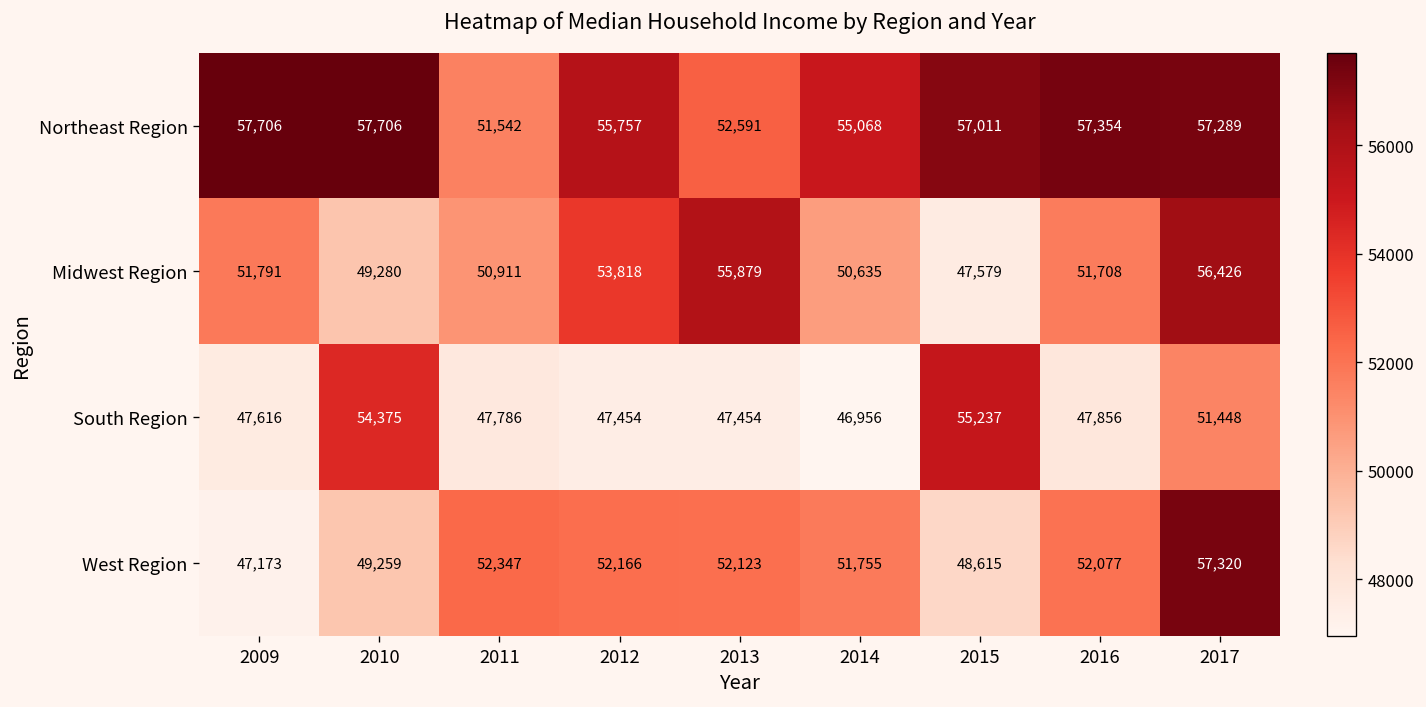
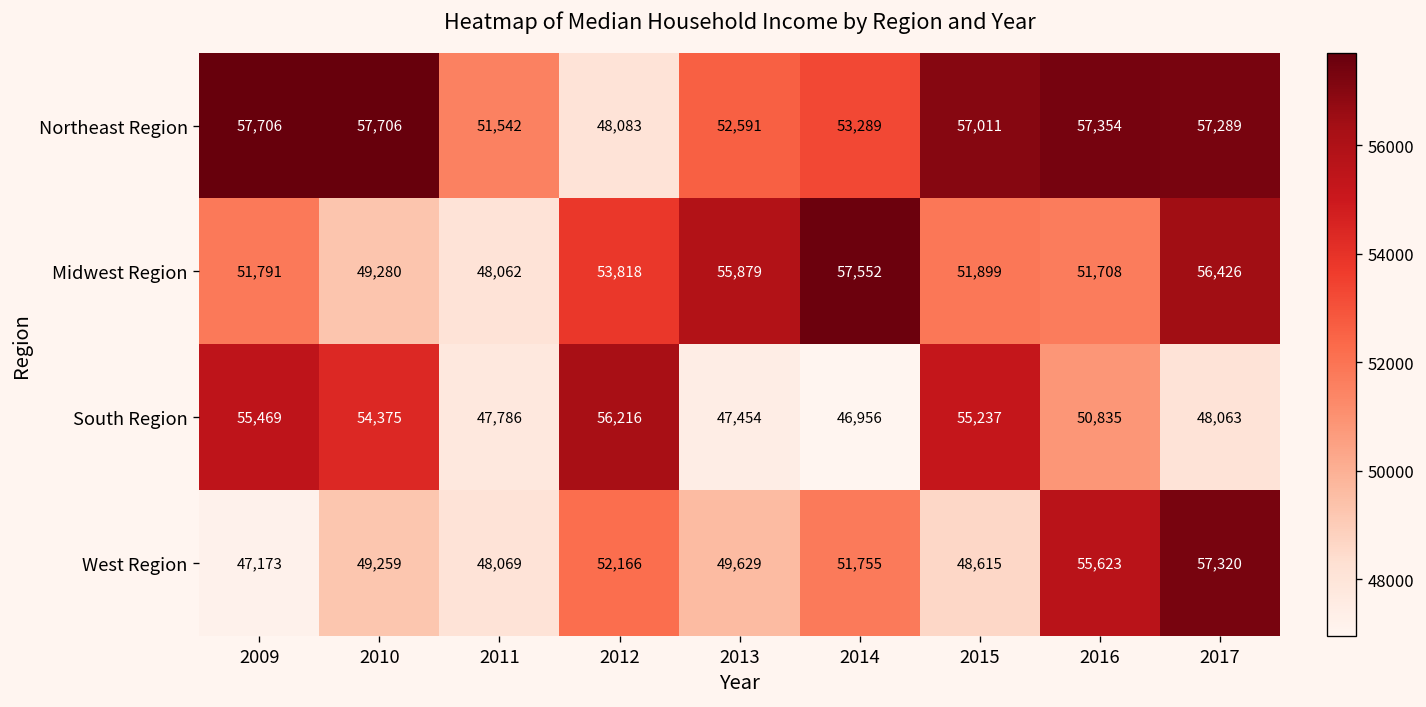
  {
    "Northeast Region": {
      "2009": "57,706",
      "2010": "57,706",
      "2011": "51,542",
-     "2012": "55,757",
+     "2012": "48,083",
      "2013": "52,591",
-     "2014": "55,068",
+     "2014": "53,289",
      "2015": "57,011",
      "2016": "57,354",
      "2017": "57,289"
    },
    "Midwest Region": {
      "2009": "51,791",
      "2010": "49,280",
-     "2011": "50,911",
+     "2011": "48,062",
      "2012": "53,818",
      "2013": "55,879",
-     "2014": "50,635",
-     "2015": "47,579",
+     "2014": "57,552",
+     "2015": "51,899",
      "2016": "51,708",
      "2017": "56,426"
    },
    "South Region": {
-     "2009": "47,616",
+     "2009": "55,469",
      "2010": "54,375",
      "2011": "47,786",
-     "2012": "47,454",
+     "2012": "56,216",
      "2013": "47,454",
      "2014": "46,956",
      "2015": "55,237",
-     "2016": "47,856",
-     "2017": "51,448"
+     "2016": "50,835",
+     "2017": "48,063"
    },
    "West Region": {
      "2009": "47,173",
      "2010": "49,259",
-     "2011": "52,347",
+     "2011": "48,069",
      "2012": "52,166",
-     "2013": "52,123",
+     "2013": "49,629",
      "2014": "51,755",
      "2015": "48,615",
-     "2016": "52,077",
+     "2016": "55,623",
      "2017": "57,320"
    }
  }
